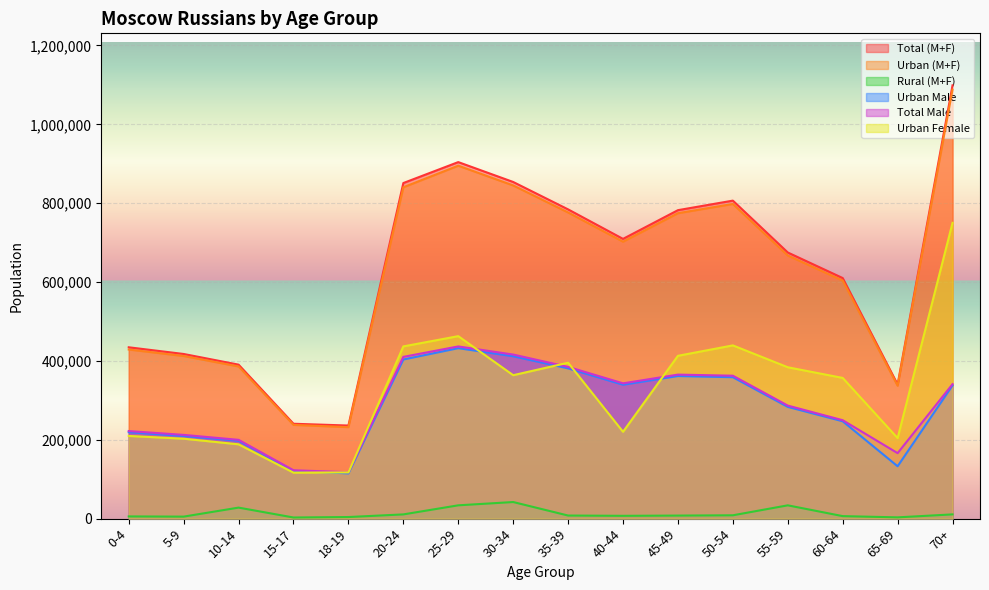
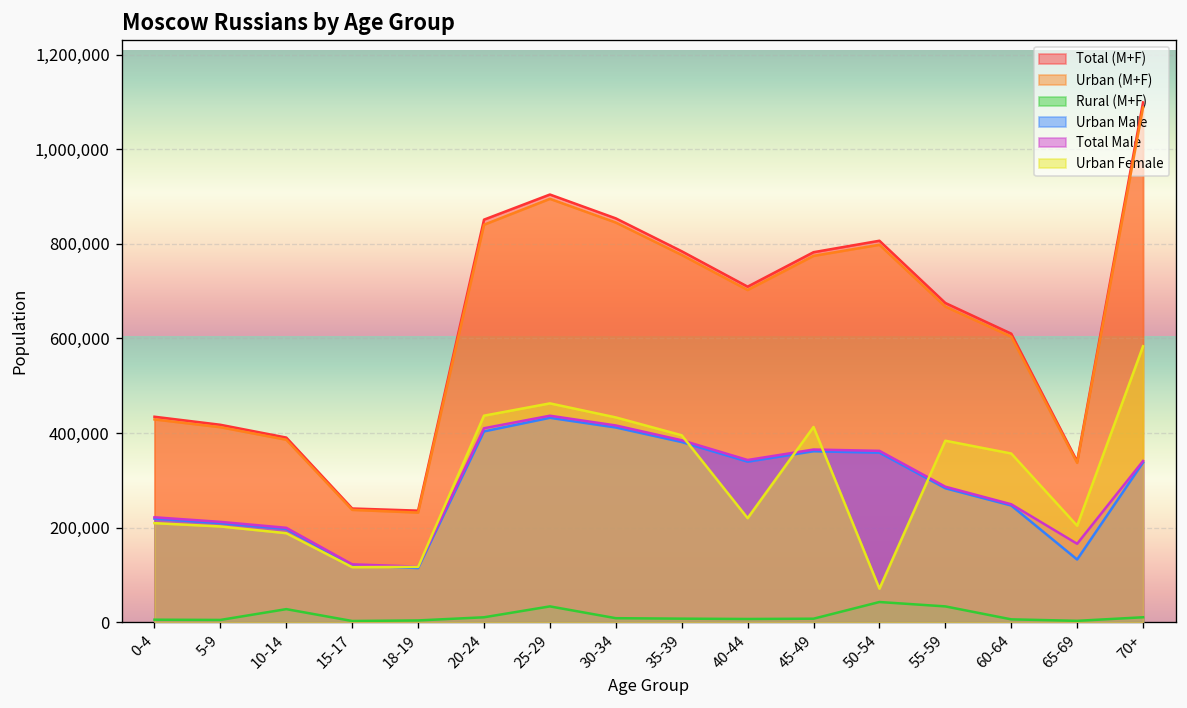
  {
    "Rural (M+F)": {
      "0-4": "10,000",
      "5-9": "10,000",
      "10-14": "30,000",
      "15-17": "0",
      "18-19": "0",
      "20-24": "10,000",
      "25-29": "30,000",
-     "30-34": "40,000",
+     "30-34": "10,000",
      "35-39": "10,000",
      "40-44": "10,000",
      "45-49": "10,000",
-     "50-54": "10,000",
+     "50-54": "40,000",
      "55-59": "30,000",
      "60-64": "10,000",
      "65-69": "0",
      "70+": "10,000"
    },
    "Urban Male": {
      "20-24": "400,000",
      "65-69": "130,000"
    },
    "Total Male": {
      "20-24": "410,000",
      "65-69": "170,000"
    },
    "Urban Female": {
      "0-4": "210,000",
      "5-9": "200,000",
      "10-14": "190,000",
      "20-24": "440,000",
      "25-29": "460,000",
-     "30-34": "360,000",
+     "30-34": "430,000",
      "35-39": "400,000",
      "40-44": "220,000",
      "45-49": "410,000",
-     "50-54": "440,000",
+     "50-54": "70,000",
      "55-59": "380,000",
      "60-64": "360,000",
      "65-69": "200,000",
-     "70+": "750,000"
+     "70+": "580,000"
    }
  }
